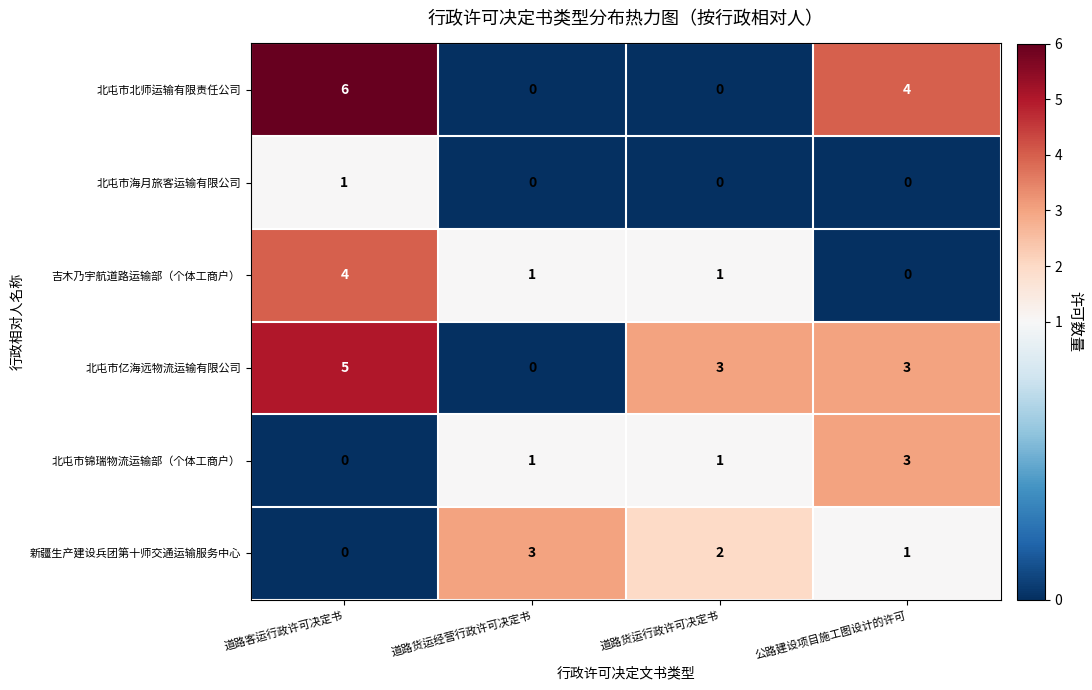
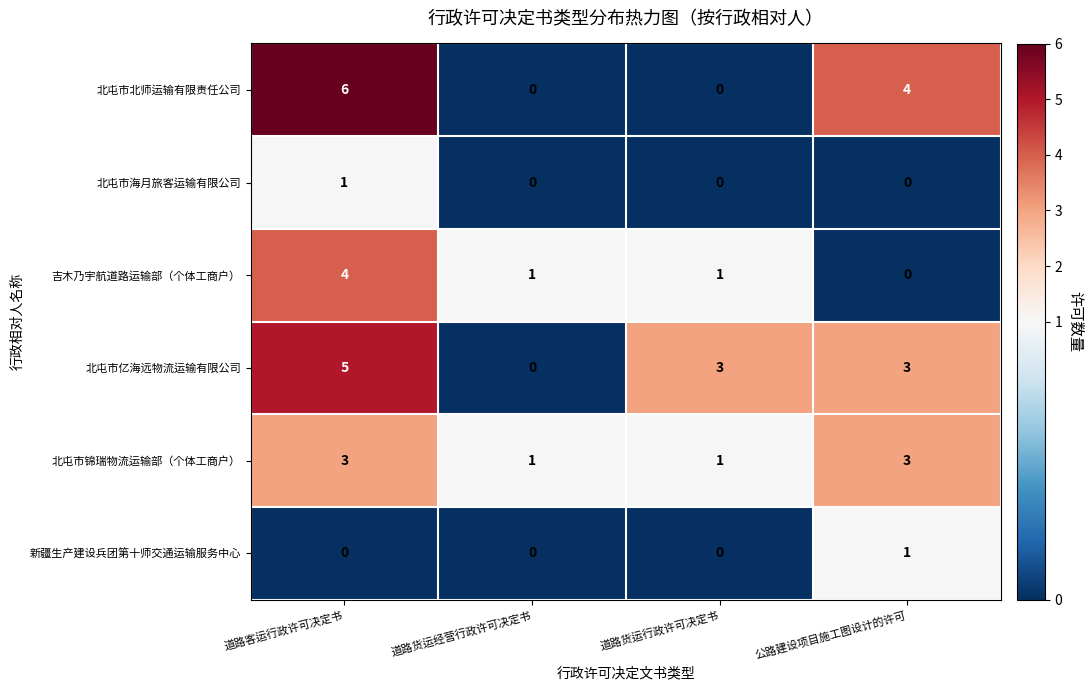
  {
    "北屯市北师运输有限责任公司": {
      "道路客运行政许可决定书": 6,
      "道路货运经营行政许可决定书": 0,
      "道路货运行政许可决定书": 0,
      "公路建设项目施工图设计的许可": 4
    },
    "北屯市海月旅客运输有限公司": {
      "道路客运行政许可决定书": 1,
      "道路货运经营行政许可决定书": 0,
      "道路货运行政许可决定书": 0,
      "公路建设项目施工图设计的许可": 0
    },
    "吉木乃宇航道路运输部（个体工商户）": {
      "道路客运行政许可决定书": 4,
      "道路货运经营行政许可决定书": 1,
      "道路货运行政许可决定书": 1,
      "公路建设项目施工图设计的许可": 0
    },
    "北屯市亿海远物流运输有限公司": {
      "道路客运行政许可决定书": 5,
      "道路货运经营行政许可决定书": 0,
      "道路货运行政许可决定书": 3,
      "公路建设项目施工图设计的许可": 3
    },
    "北屯市锦瑞物流运输部（个体工商户）": {
-     "道路客运行政许可决定书": 0,
+     "道路客运行政许可决定书": 3,
      "道路货运经营行政许可决定书": 1,
      "道路货运行政许可决定书": 1,
      "公路建设项目施工图设计的许可": 3
    },
    "新疆生产建设兵团第十师交通运输服务中心": {
      "道路客运行政许可决定书": 0,
-     "道路货运经营行政许可决定书": 3,
-     "道路货运行政许可决定书": 2,
+     "道路货运经营行政许可决定书": 0,
+     "道路货运行政许可决定书": 0,
      "公路建设项目施工图设计的许可": 1
    }
  }
